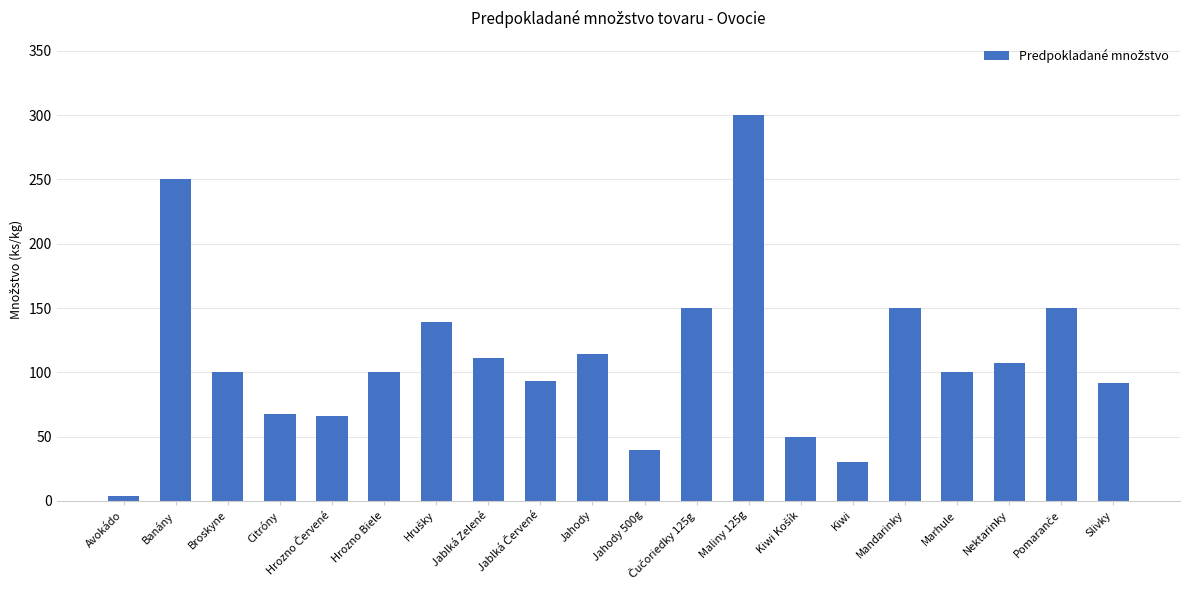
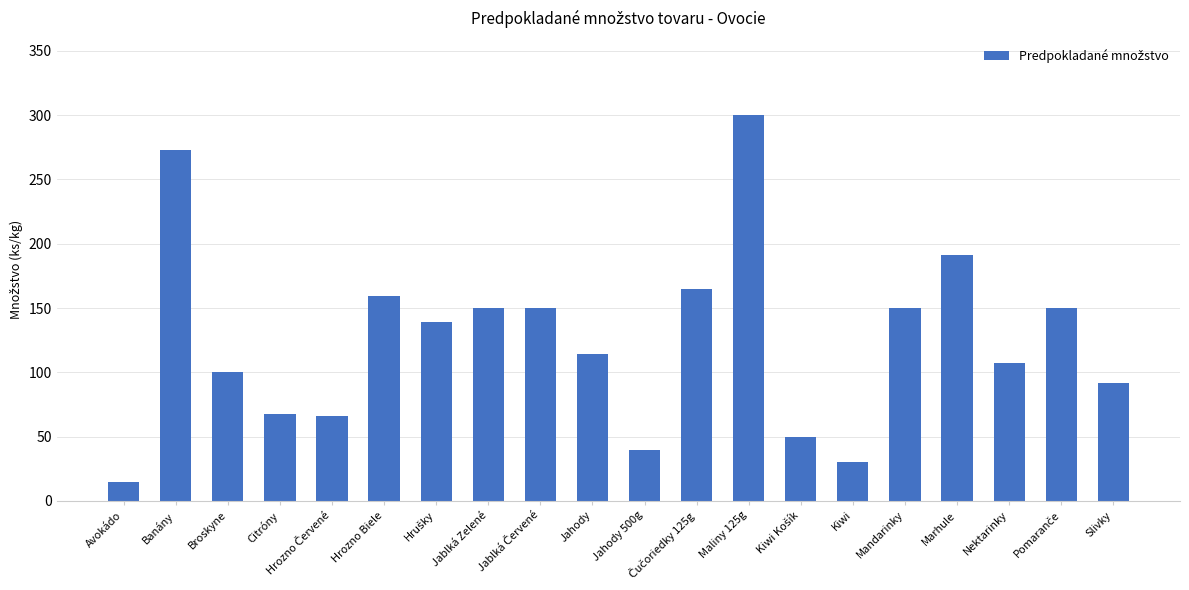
  {
-   "Avokádo": 4,
-   "Banány": 250,
+   "Avokádo": 15,
+   "Banány": 273,
    "Broskyne": 100,
    "Citróny": 68,
    "Hrozno Červené": 66,
-   "Hrozno Biele": 100,
+   "Hrozno Biele": 159,
    "Hrušky": 139,
-   "Jablká Zelené": 111,
-   "Jablká Červené": 93,
+   "Jablká Zelené": 150,
+   "Jablká Červené": 150,
    "Jahody": 114,
    "Jahody 500g": 40,
-   "Čučoriedky 125g": 150,
+   "Čučoriedky 125g": 165,
    "Maliny 125g": 300,
    "Kiwi Košík": 50,
    "Kiwi": 30,
    "Mandarinky": 150,
-   "Marhule": 100,
+   "Marhule": 191,
    "Nektarinky": 107,
    "Pomaranče": 150,
    "Slivky": 92
  }
